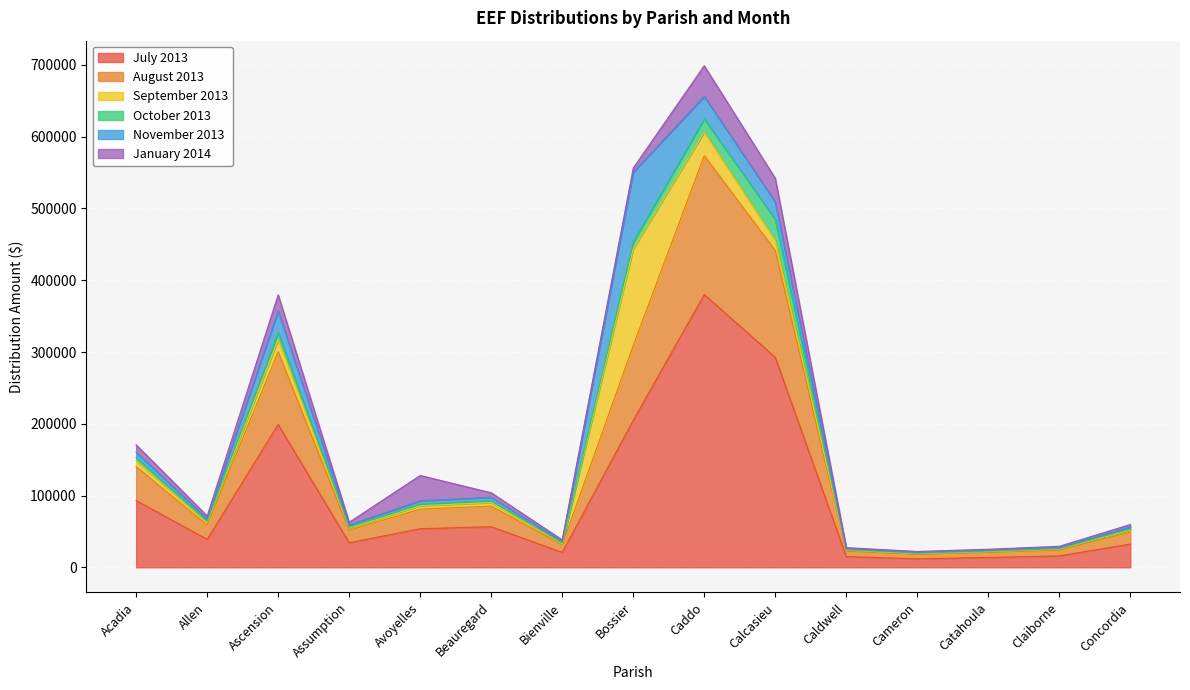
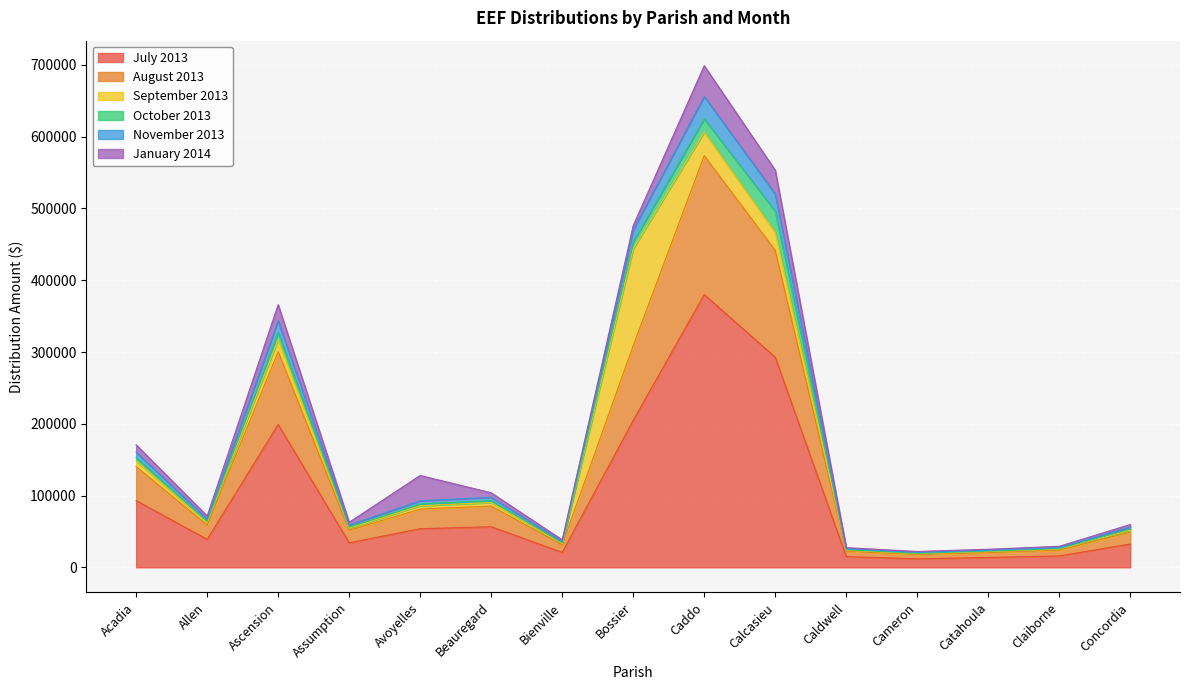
  {
    "September 2013": {
      "Acadia": 10000,
      "Ascension": 20000,
      "Bossier": 130000,
      "Caddo": 30000,
-     "Calcasieu": 10000
+     "Calcasieu": 30000
    },
    "October 2013": {
      "Acadia": 0,
      "Ascension": 10000,
      "Bossier": 10000,
      "Caddo": 20000,
      "Calcasieu": 30000
    },
    "November 2013": {
      "Acadia": 10000,
-     "Ascension": 30000,
+     "Ascension": 20000,
      "Avoyelles": 0,
      "Beauregard": 0,
-     "Bossier": 100000,
+     "Bossier": 20000,
      "Caddo": 30000,
      "Calcasieu": 20000
    },
    "January 2014": {
      "Acadia": 10000,
      "Allen": 0,
      "Ascension": 20000,
      "Assumption": 0,
      "Avoyelles": 40000,
      "Beauregard": 10000,
      "Bossier": 10000,
      "Caddo": 40000,
      "Calcasieu": 30000,
      "Concordia": 0
    }
  }
